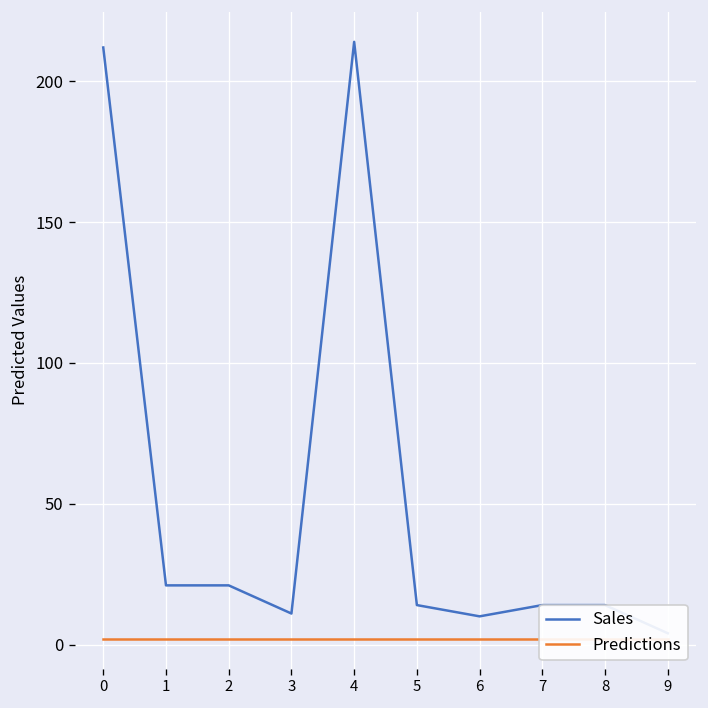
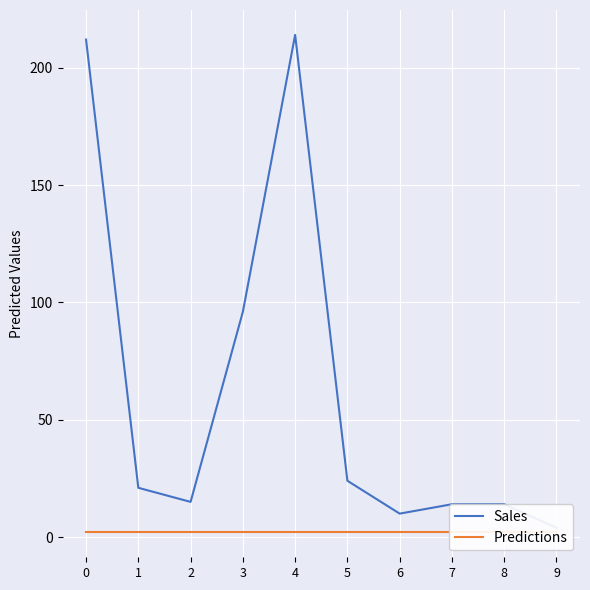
  {
    "Sales": {
      "0": 212,
      "1": 21,
-     "2": 21,
-     "3": 11,
+     "2": 15,
+     "3": 96,
      "4": 214,
-     "5": 14,
+     "5": 24,
      "6": 10,
      "7": 14,
      "8": 14
    },
    "Predictions": {
      "0": 2,
      "1": 2,
      "2": 2,
      "3": 2,
      "4": 2,
      "5": 2,
      "6": 2
    }
  }
